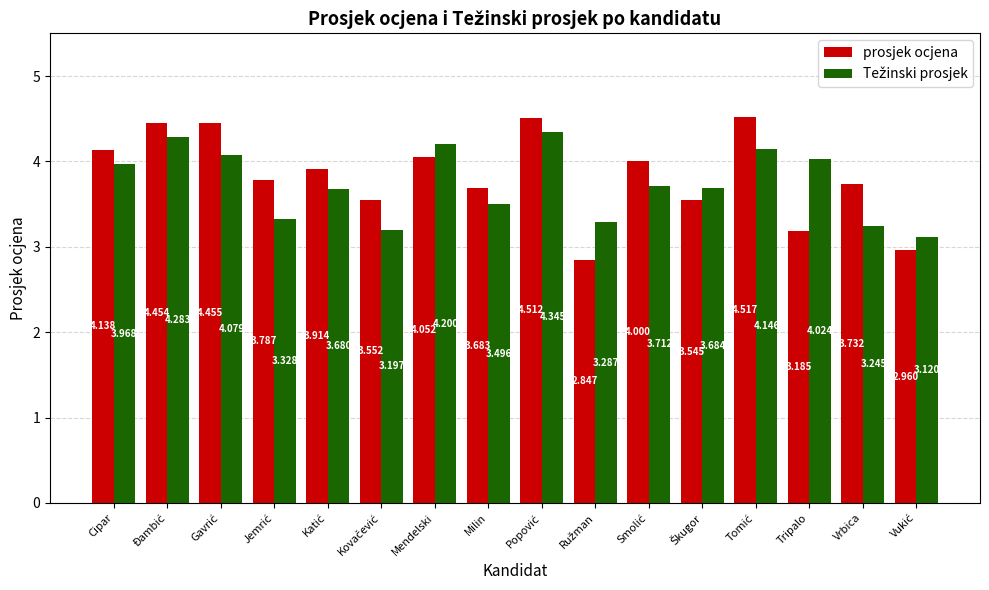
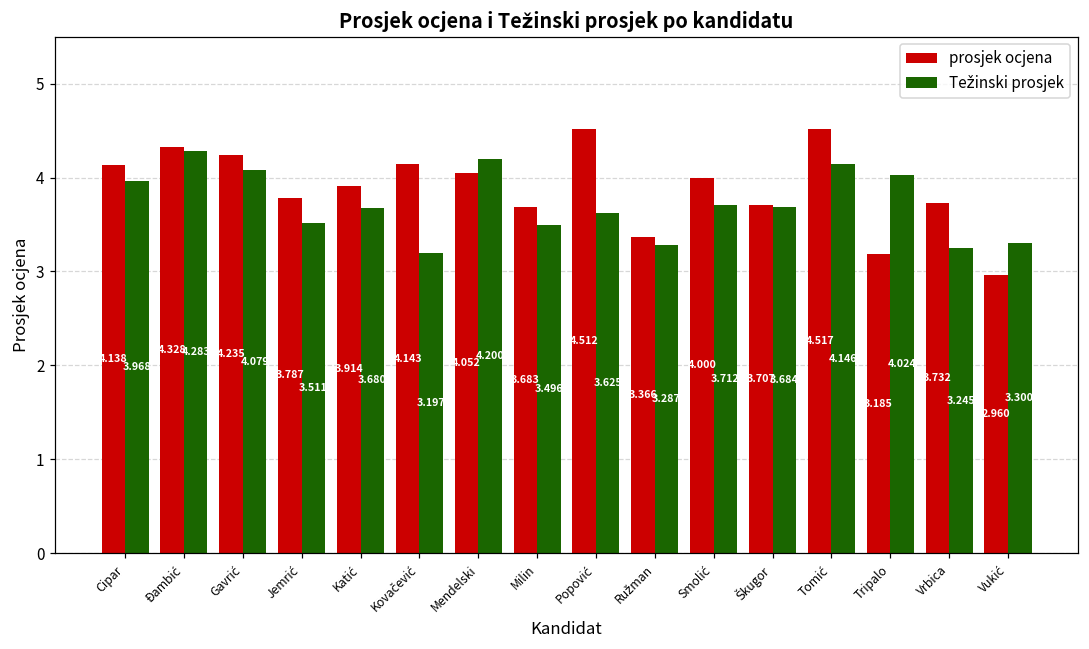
  {
    "prosjek ocjena": {
      "Cipar": 4.138,
-     "Đambić": 4.454,
-     "Gavrić": 4.455,
+     "Đambić": 4.328,
+     "Gavrić": 4.235,
      "Jemrić": 3.787,
      "Katić": 3.914,
-     "Kovačević": 3.552,
+     "Kovačević": 4.143,
      "Mendelski": 4.052,
      "Milin": 3.683,
      "Popović": 4.512,
-     "Ružman": 2.847,
+     "Ružman": 3.366,
      "Smolić": 4.000,
-     "Škugor": 3.545,
+     "Škugor": 3.707,
      "Tomić": 4.517,
      "Tripalo": 3.185,
      "Vrbica": 3.732,
      "Vukić": 2.960
    },
    "Težinski prosjek": {
      "Cipar": 3.968,
      "Gavrić": 4.079,
-     "Jemrić": 3.328,
+     "Jemrić": 3.511,
      "Katić": 3.680,
      "Kovačević": 3.197,
      "Mendelski": 4.200,
      "Milin": 3.496,
-     "Popović": 4.345,
+     "Popović": 3.625,
      "Ružman": 3.287,
      "Smolić": 3.712,
      "Tomić": 4.146,
      "Tripalo": 4.024,
      "Vrbica": 3.245,
-     "Vukić": 3.120
+     "Vukić": 3.300
    }
  }
